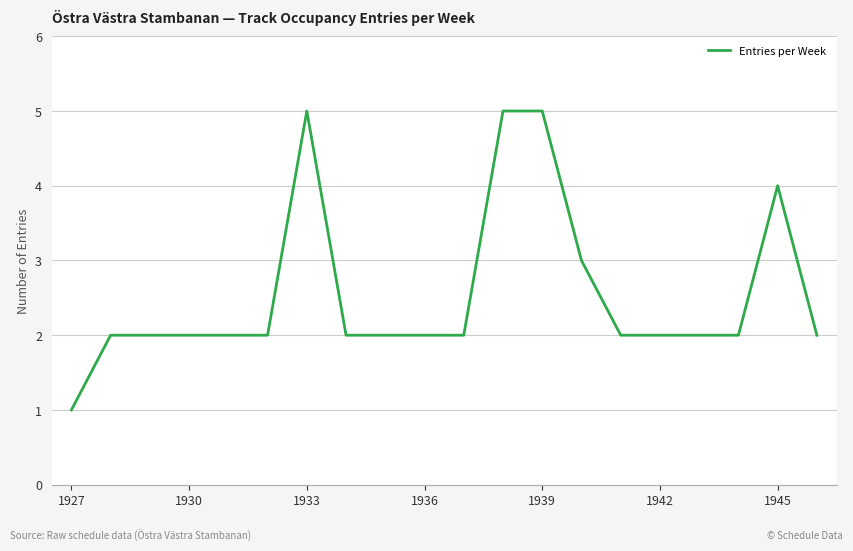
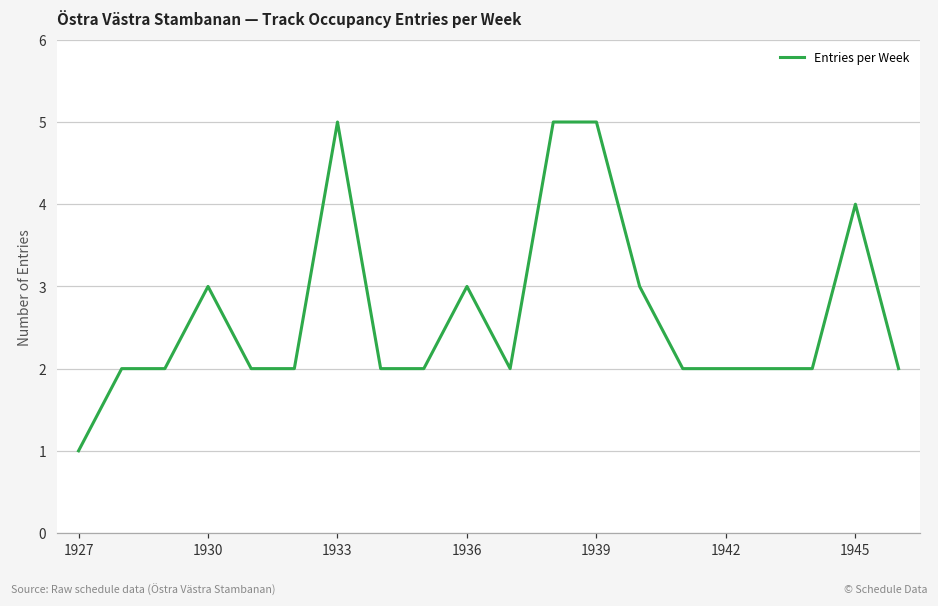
  {
    "1927": 1,
-   "1930": 2,
+   "1930": 3,
    "1933": 5,
-   "1936": 2,
+   "1936": 3,
    "1939": 5,
    "1942": 2,
    "1945": 4
  }
